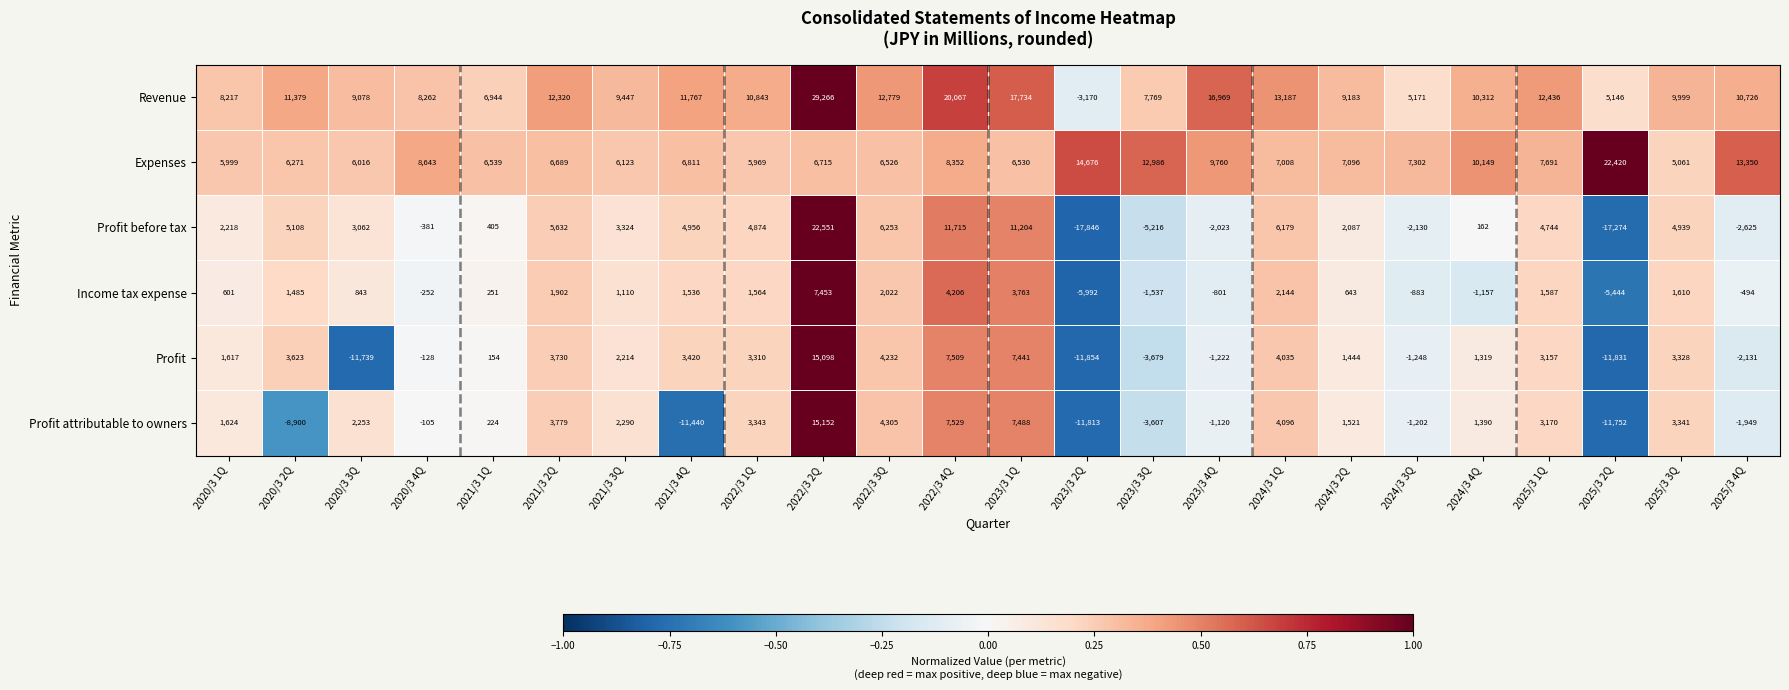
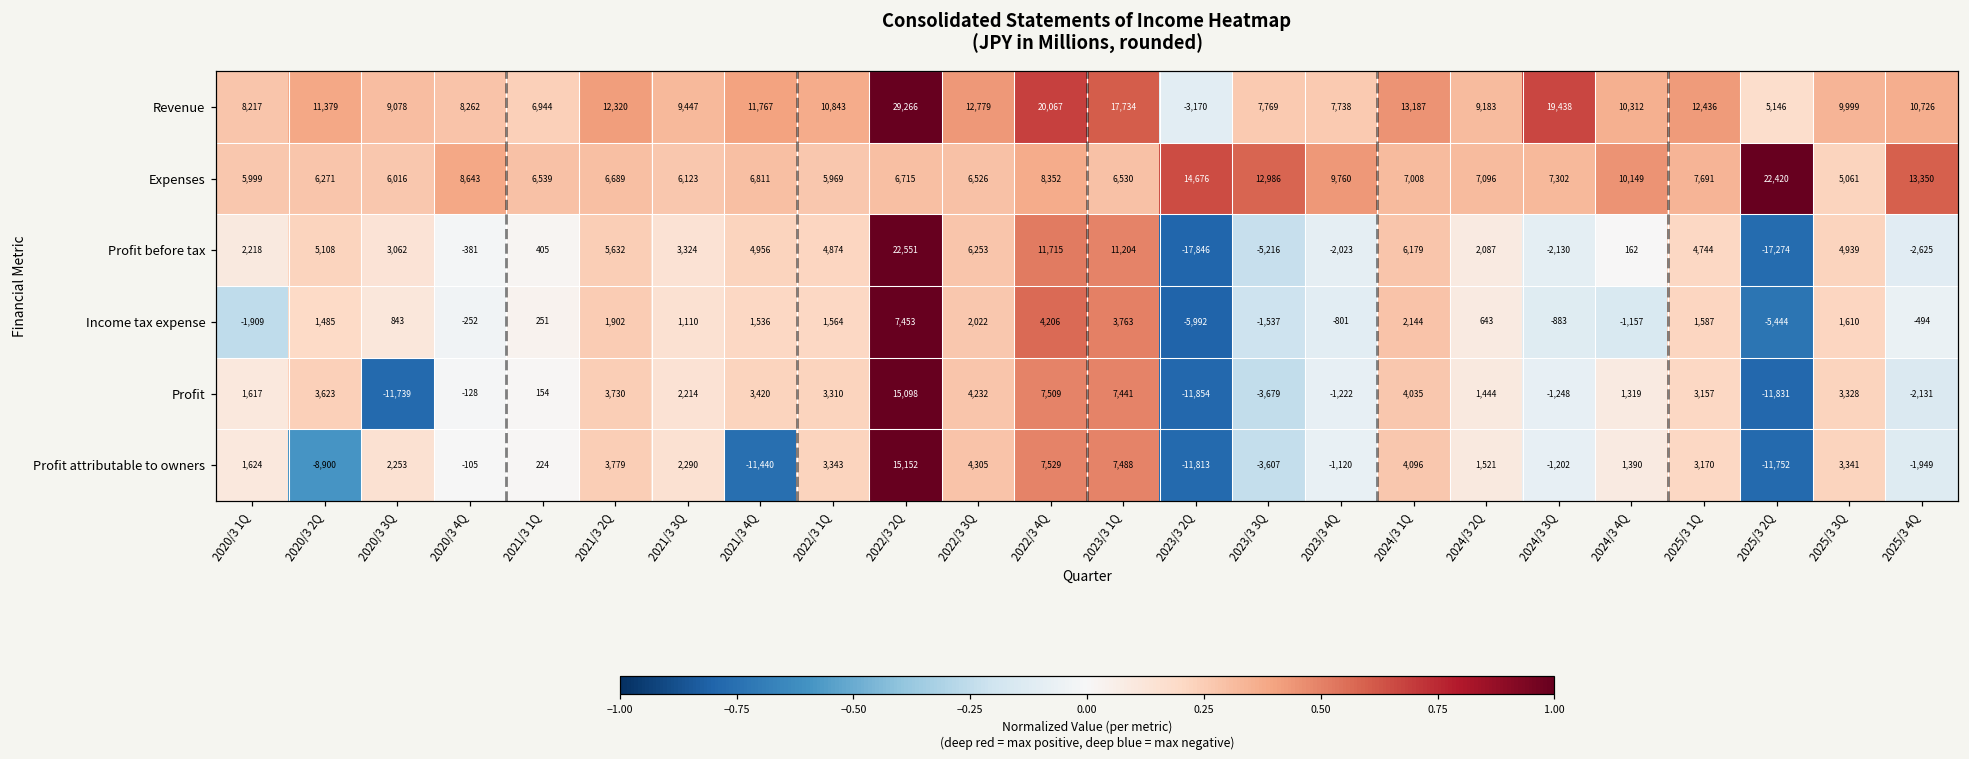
  {
    "Revenue": {
      "2020/3 1Q": "8,217",
      "2020/3 2Q": "11,379",
      "2020/3 3Q": "9,078",
      "2020/3 4Q": "8,262",
      "2021/3 1Q": "6,944",
      "2021/3 2Q": "12,320",
      "2021/3 3Q": "9,447",
      "2021/3 4Q": "11,767",
      "2022/3 1Q": "10,843",
      "2022/3 2Q": "29,266",
      "2022/3 3Q": "12,779",
      "2022/3 4Q": "20,067",
      "2023/3 1Q": "17,734",
      "2023/3 2Q": "-3,170",
      "2023/3 3Q": "7,769",
-     "2023/3 4Q": "16,969",
+     "2023/3 4Q": "7,738",
      "2024/3 1Q": "13,187",
      "2024/3 2Q": "9,183",
-     "2024/3 3Q": "5,171",
+     "2024/3 3Q": "19,438",
      "2024/3 4Q": "10,312",
      "2025/3 1Q": "12,436",
      "2025/3 2Q": "5,146",
      "2025/3 3Q": "9,999",
      "2025/3 4Q": "10,726"
    },
    "Expenses": {
      "2020/3 1Q": "5,999",
      "2020/3 2Q": "6,271",
      "2020/3 3Q": "6,016",
      "2020/3 4Q": "8,643",
      "2021/3 1Q": "6,539",
      "2021/3 2Q": "6,689",
      "2021/3 3Q": "6,123",
      "2021/3 4Q": "6,811",
      "2022/3 1Q": "5,969",
      "2022/3 2Q": "6,715",
      "2022/3 3Q": "6,526",
      "2022/3 4Q": "8,352",
      "2023/3 1Q": "6,530",
      "2023/3 2Q": "14,676",
      "2023/3 3Q": "12,986",
      "2023/3 4Q": "9,760",
      "2024/3 1Q": "7,008",
      "2024/3 2Q": "7,096",
      "2024/3 3Q": "7,302",
      "2024/3 4Q": "10,149",
      "2025/3 1Q": "7,691",
      "2025/3 2Q": "22,420",
      "2025/3 3Q": "5,061",
      "2025/3 4Q": "13,350"
    },
    "Profit before tax": {
      "2020/3 1Q": "2,218",
      "2020/3 2Q": "5,108",
      "2020/3 3Q": "3,062",
      "2020/3 4Q": "-381",
      "2021/3 1Q": "405",
      "2021/3 2Q": "5,632",
      "2021/3 3Q": "3,324",
      "2021/3 4Q": "4,956",
      "2022/3 1Q": "4,874",
      "2022/3 2Q": "22,551",
      "2022/3 3Q": "6,253",
      "2022/3 4Q": "11,715",
      "2023/3 1Q": "11,204",
      "2023/3 2Q": "-17,846",
      "2023/3 3Q": "-5,216",
      "2023/3 4Q": "-2,023",
      "2024/3 1Q": "6,179",
      "2024/3 2Q": "2,087",
      "2024/3 3Q": "-2,130",
      "2024/3 4Q": "162",
      "2025/3 1Q": "4,744",
      "2025/3 2Q": "-17,274",
      "2025/3 3Q": "4,939",
      "2025/3 4Q": "-2,625"
    },
    "Income tax expense": {
-     "2020/3 1Q": "601",
+     "2020/3 1Q": "-1,909",
      "2020/3 2Q": "1,485",
      "2020/3 3Q": "843",
      "2020/3 4Q": "-252",
      "2021/3 1Q": "251",
      "2021/3 2Q": "1,902",
      "2021/3 3Q": "1,110",
      "2021/3 4Q": "1,536",
      "2022/3 1Q": "1,564",
      "2022/3 2Q": "7,453",
      "2022/3 3Q": "2,022",
      "2022/3 4Q": "4,206",
      "2023/3 1Q": "3,763",
      "2023/3 2Q": "-5,992",
      "2023/3 3Q": "-1,537",
      "2023/3 4Q": "-801",
      "2024/3 1Q": "2,144",
      "2024/3 2Q": "643",
      "2024/3 3Q": "-883",
      "2024/3 4Q": "-1,157",
      "2025/3 1Q": "1,587",
      "2025/3 2Q": "-5,444",
      "2025/3 3Q": "1,610",
      "2025/3 4Q": "-494"
    },
    "Profit": {
      "2020/3 1Q": "1,617",
      "2020/3 2Q": "3,623",
      "2020/3 3Q": "-11,739",
      "2020/3 4Q": "-128",
      "2021/3 1Q": "154",
      "2021/3 2Q": "3,730",
      "2021/3 3Q": "2,214",
      "2021/3 4Q": "3,420",
      "2022/3 1Q": "3,310",
      "2022/3 2Q": "15,098",
      "2022/3 3Q": "4,232",
      "2022/3 4Q": "7,509",
      "2023/3 1Q": "7,441",
      "2023/3 2Q": "-11,854",
      "2023/3 3Q": "-3,679",
      "2023/3 4Q": "-1,222",
      "2024/3 1Q": "4,035",
      "2024/3 2Q": "1,444",
      "2024/3 3Q": "-1,248",
      "2024/3 4Q": "1,319",
      "2025/3 1Q": "3,157",
      "2025/3 2Q": "-11,831",
      "2025/3 3Q": "3,328",
      "2025/3 4Q": "-2,131"
    },
    "Profit attributable to owners": {
      "2020/3 1Q": "1,624",
      "2020/3 2Q": "-8,900",
      "2020/3 3Q": "2,253",
      "2020/3 4Q": "-105",
      "2021/3 1Q": "224",
      "2021/3 2Q": "3,779",
      "2021/3 3Q": "2,290",
      "2021/3 4Q": "-11,440",
      "2022/3 1Q": "3,343",
      "2022/3 2Q": "15,152",
      "2022/3 3Q": "4,305",
      "2022/3 4Q": "7,529",
      "2023/3 1Q": "7,488",
      "2023/3 2Q": "-11,813",
      "2023/3 3Q": "-3,607",
      "2023/3 4Q": "-1,120",
      "2024/3 1Q": "4,096",
      "2024/3 2Q": "1,521",
      "2024/3 3Q": "-1,202",
      "2024/3 4Q": "1,390",
      "2025/3 1Q": "3,170",
      "2025/3 2Q": "-11,752",
      "2025/3 3Q": "3,341",
      "2025/3 4Q": "-1,949"
    }
  }
